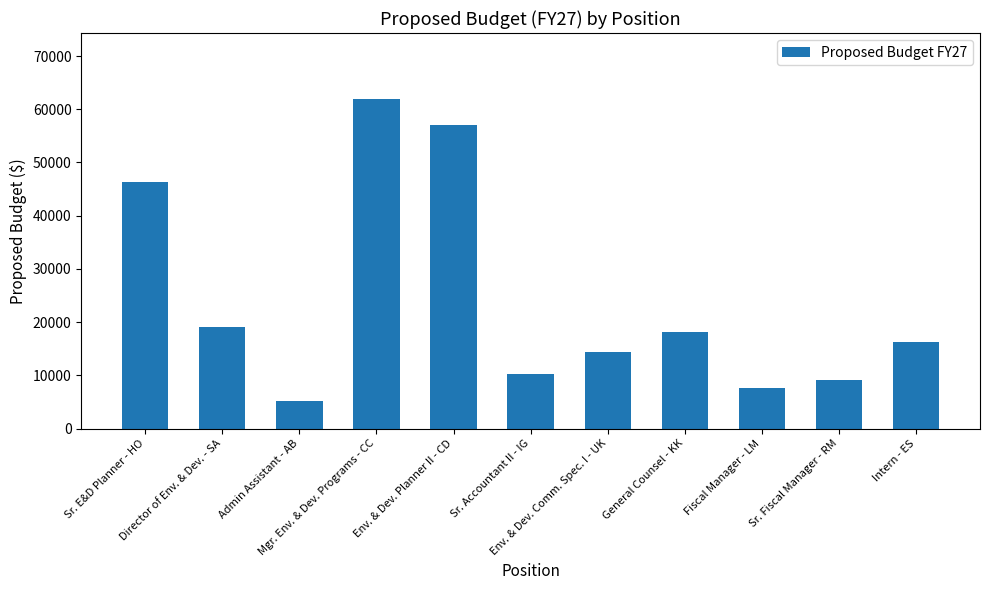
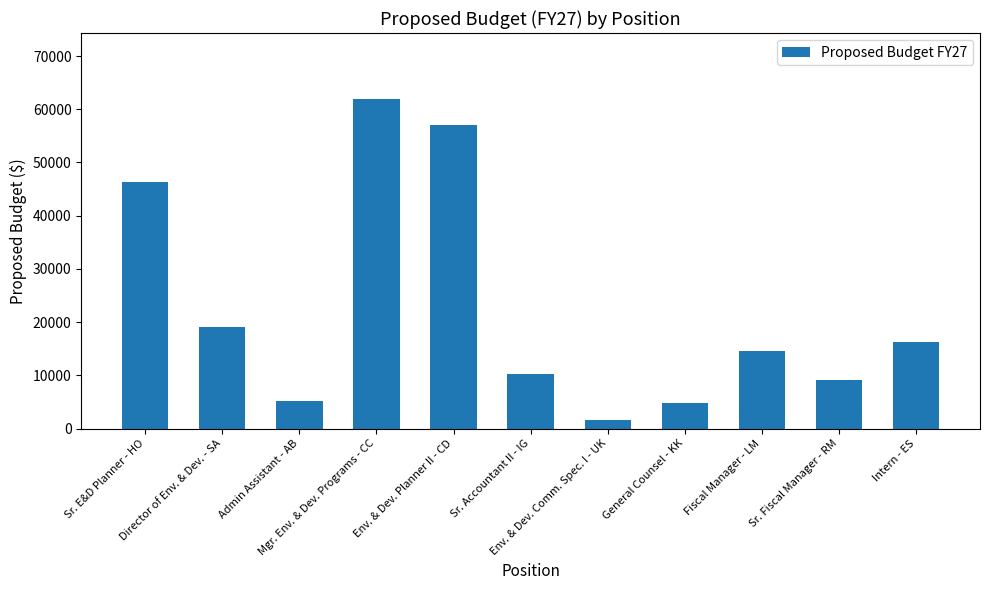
  {
    "Sr. E&D Planner - HO": 46000,
    "Director of Env. & Dev. - SA": 19000,
    "Admin Assistant - AB": 5000,
    "Mgr. Env. & Dev. Programs - CC": 62000,
    "Env. & Dev. Planner II - CD": 57000,
    "Sr. Accountant II - IG": 10000,
-   "Env. & Dev. Comm. Spec. I - UK": 14000,
-   "General Counsel - KK": 18000,
-   "Fiscal Manager - LM": 8000,
+   "Env. & Dev. Comm. Spec. I - UK": 2000,
+   "General Counsel - KK": 5000,
+   "Fiscal Manager - LM": 15000,
    "Sr. Fiscal Manager - RM": 9000,
    "Intern - ES": 16000
  }
